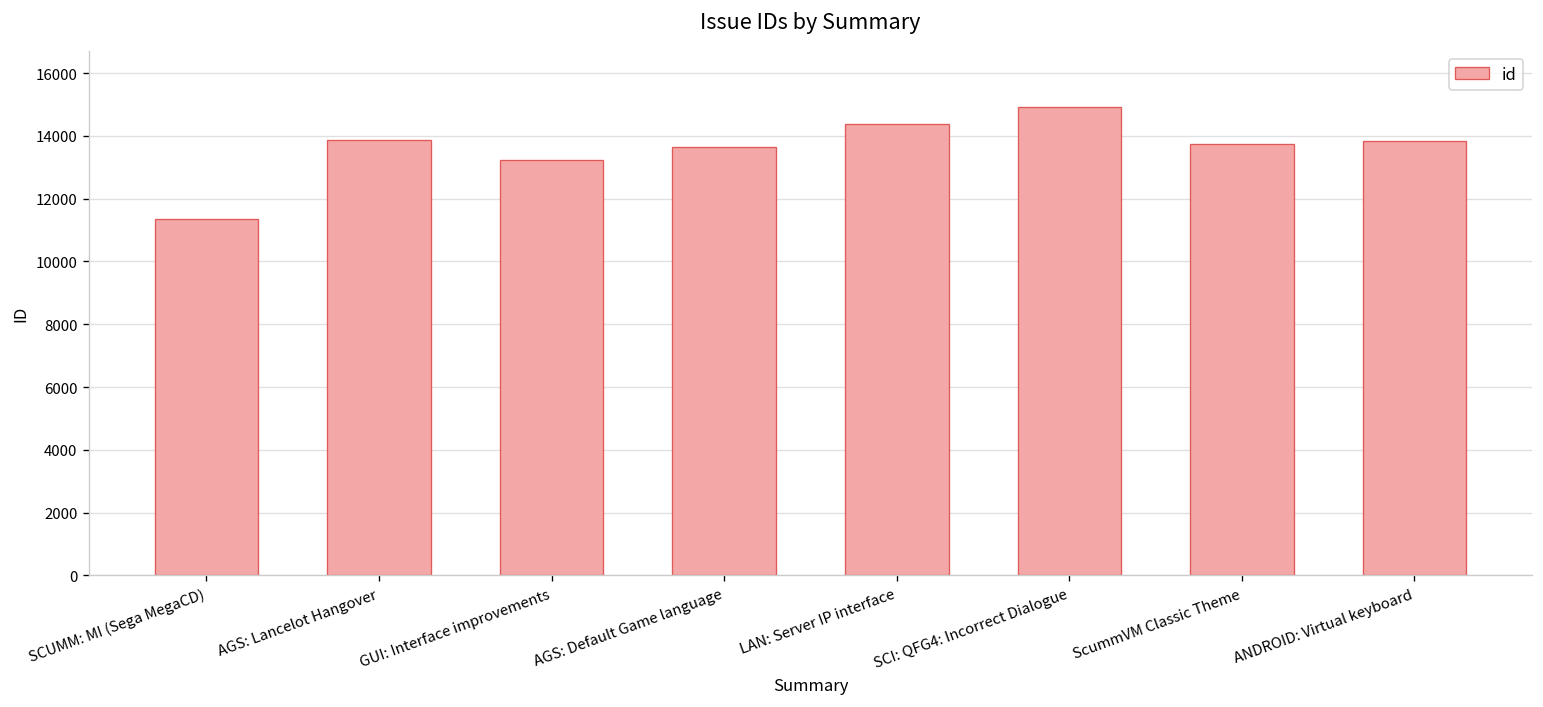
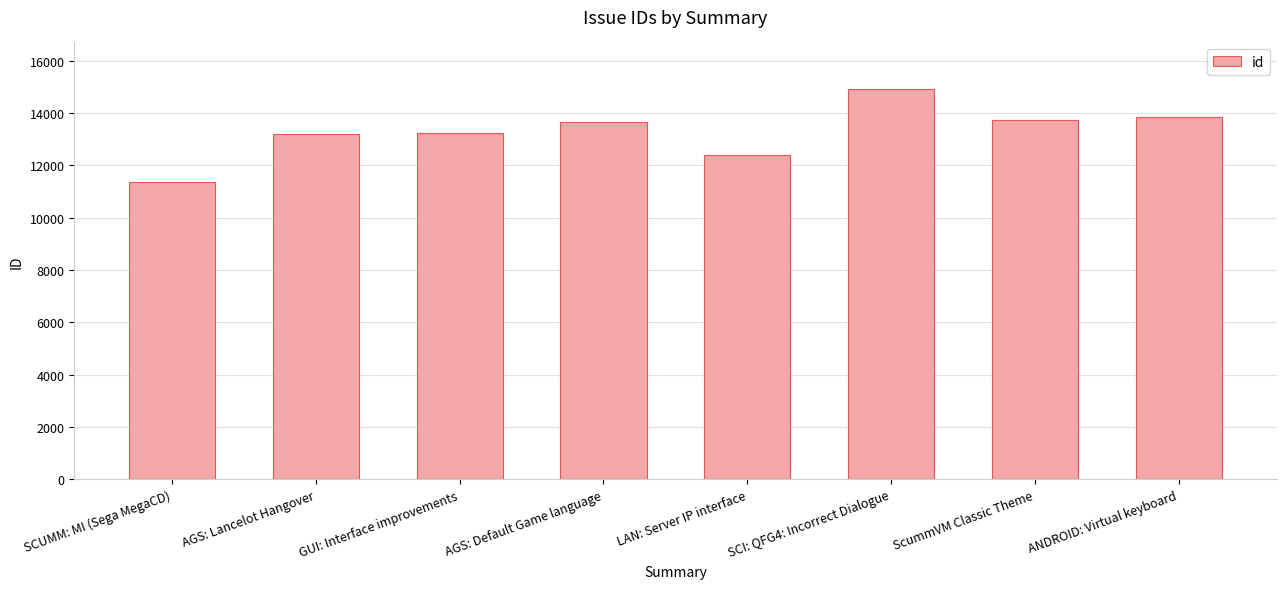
  {
    "SCUMM: MI (Sega MegaCD)": 11400,
-   "AGS: Lancelot Hangover": 13900,
+   "AGS: Lancelot Hangover": 13200,
    "GUI: Interface improvements": 13200,
    "AGS: Default Game language": 13700,
-   "LAN: Server IP interface": 14400,
+   "LAN: Server IP interface": 12400,
    "SCI: QFG4: Incorrect Dialogue": 14900,
    "ScummVM Classic Theme": 13700,
    "ANDROID: Virtual keyboard": 13800
  }
